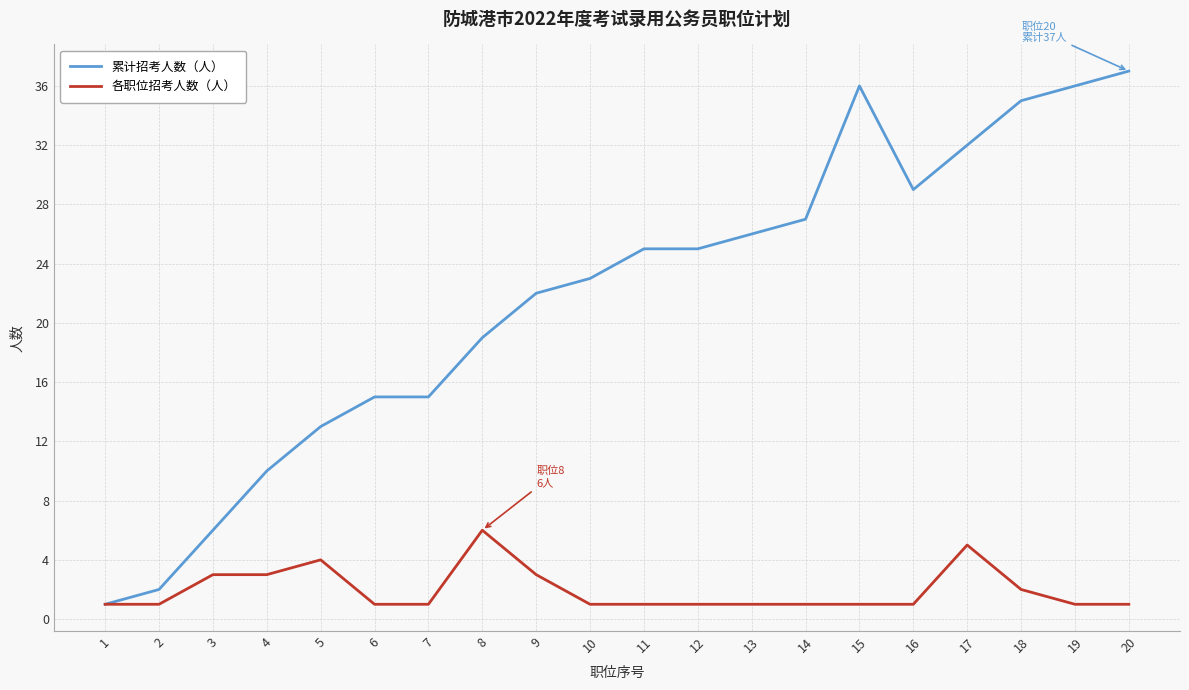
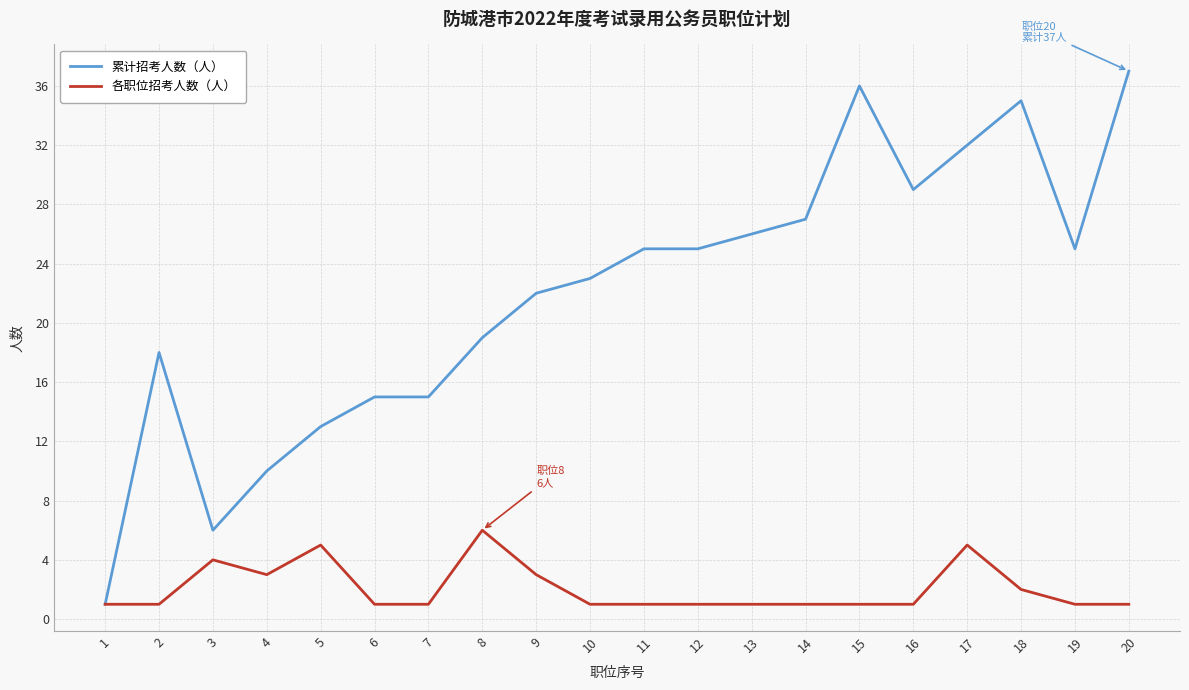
  {
    "累计招考人数（人）": {
-     "2": 2,
+     "2": 18,
      "3": 6,
      "4": 10,
      "5": 13,
      "6": 15,
      "7": 15,
      "8": 19,
      "9": 22,
      "10": 23,
      "11": 25,
      "12": 25,
      "13": 26,
      "14": 27,
      "15": 36,
      "16": 29,
      "17": 32,
      "18": 35,
-     "19": 36,
+     "19": 25,
      "20": 37
    },
    "各职位招考人数（人）": {
      "2": 1,
-     "3": 3,
+     "3": 4,
      "4": 3,
-     "5": 4,
+     "5": 5,
      "6": 1,
      "7": 1,
      "9": 3,
      "10": 1,
      "11": 1,
      "12": 1,
      "13": 1,
      "14": 1,
      "15": 1,
      "16": 1,
      "17": 5,
      "18": 2,
      "19": 1,
      "20": 1
    }
  }
